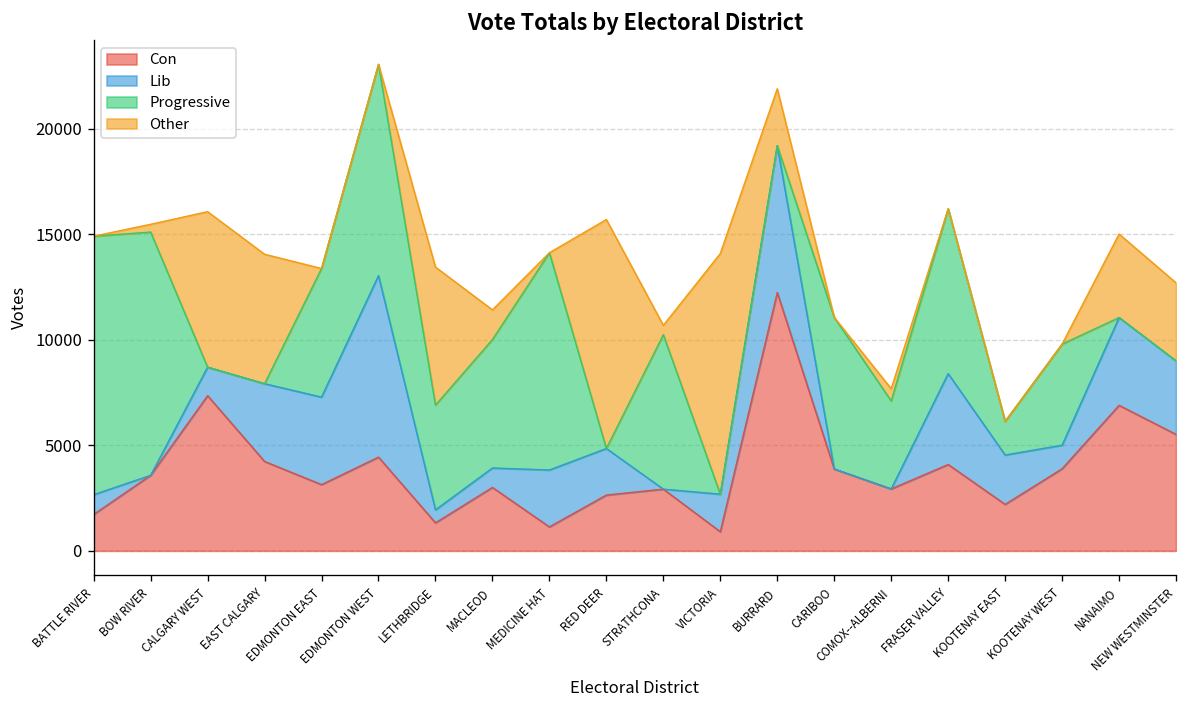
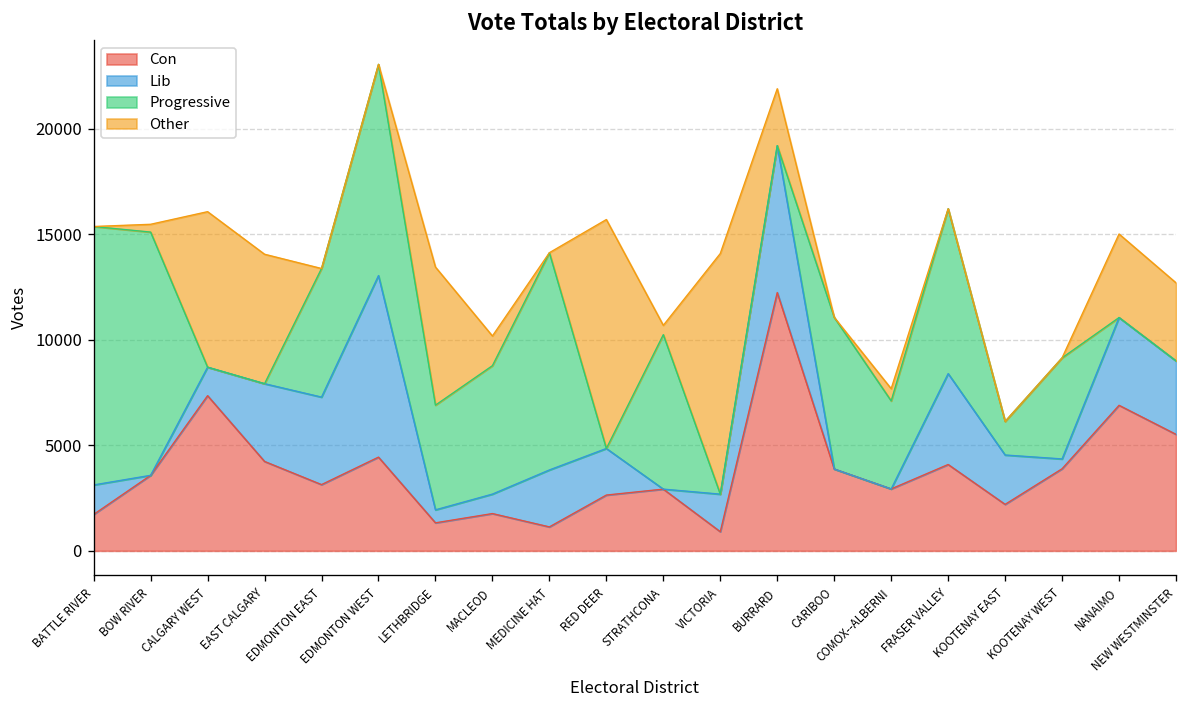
  {
    "Con": {
      "BATTLE RIVER": 1700,
      "CALGARY WEST": 7400,
      "EAST CALGARY": 4200,
      "EDMONTON EAST": 3100,
      "EDMONTON WEST": 4400,
      "LETHBRIDGE": 1300,
-     "MACLEOD": 3000,
+     "MACLEOD": 1800,
      "MEDICINE HAT": 1100,
      "RED DEER": 2600,
      "VICTORIA": 900,
      "BURRARD": 12200,
      "FRASER VALLEY": 4100,
      "KOOTENAY EAST": 2200,
      "KOOTENAY WEST": 3900,
      "NANAIMO": 6900,
      "NEW WESTMINSTER": 5500
    },
    "Lib": {
-     "BATTLE RIVER": 900,
+     "BATTLE RIVER": 1400,
      "EDMONTON EAST": 4100,
      "EDMONTON WEST": 8600,
      "LETHBRIDGE": 600,
      "MACLEOD": 900,
      "MEDICINE HAT": 2700,
      "FRASER VALLEY": 4300,
      "KOOTENAY EAST": 2300,
-     "KOOTENAY WEST": 1100
+     "KOOTENAY WEST": 500
    },
    "Progressive": {
      "BOW RIVER": 11500,
      "LETHBRIDGE": 5000,
      "MACLEOD": 6100,
      "STRATHCONA": 7300,
      "COMOX--ALBERNI": 4200
    },
    "Other": {
      "BOW RIVER": 400,
      "CALGARY WEST": 7400,
      "EAST CALGARY": 6100,
      "LETHBRIDGE": 6500,
      "MACLEOD": 1400,
      "RED DEER": 10800,
      "STRATHCONA": 400,
      "VICTORIA": 11400,
      "BURRARD": 2700,
      "COMOX--ALBERNI": 600,
      "NANAIMO": 4000,
      "NEW WESTMINSTER": 3700
    }
  }
